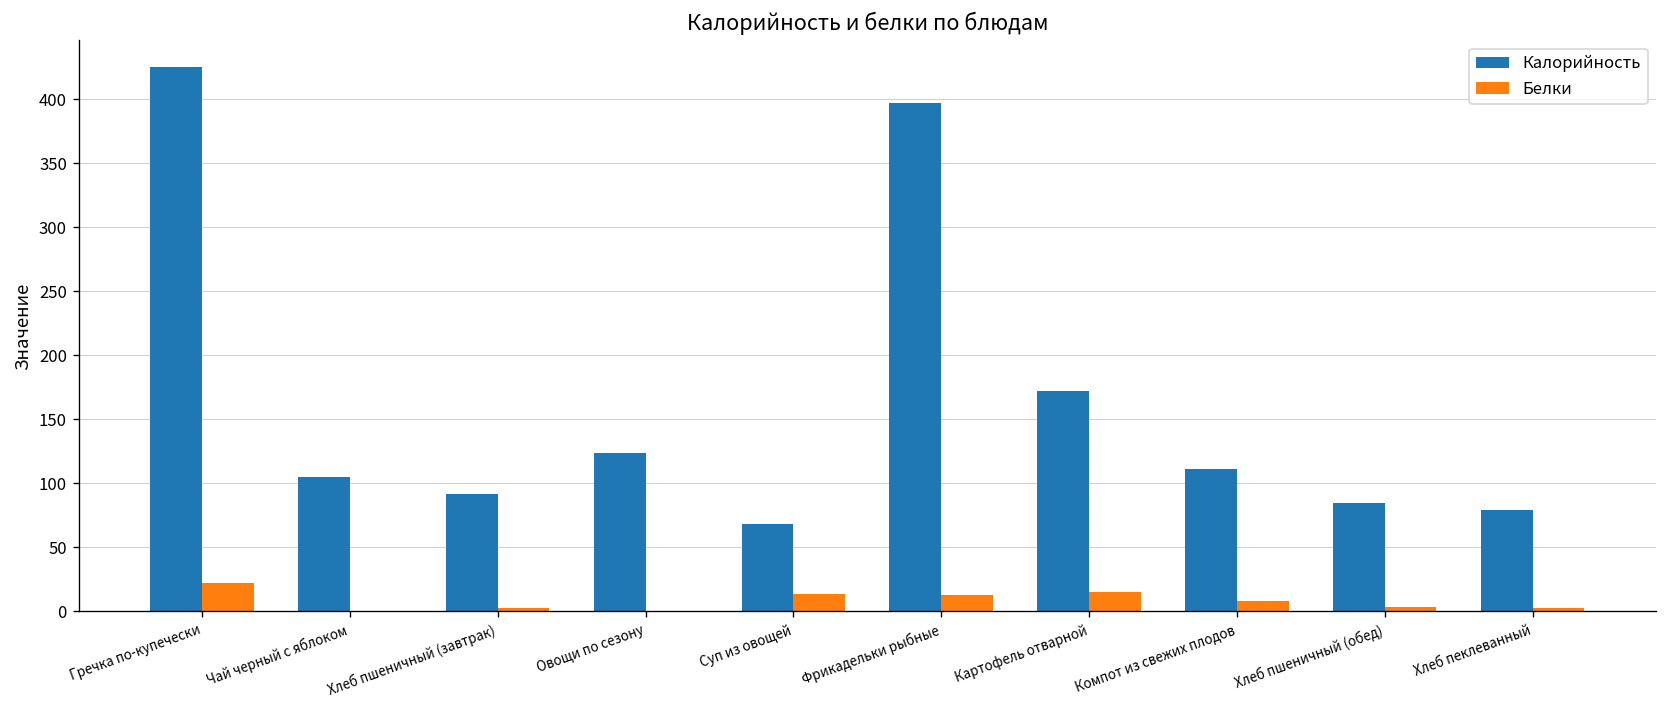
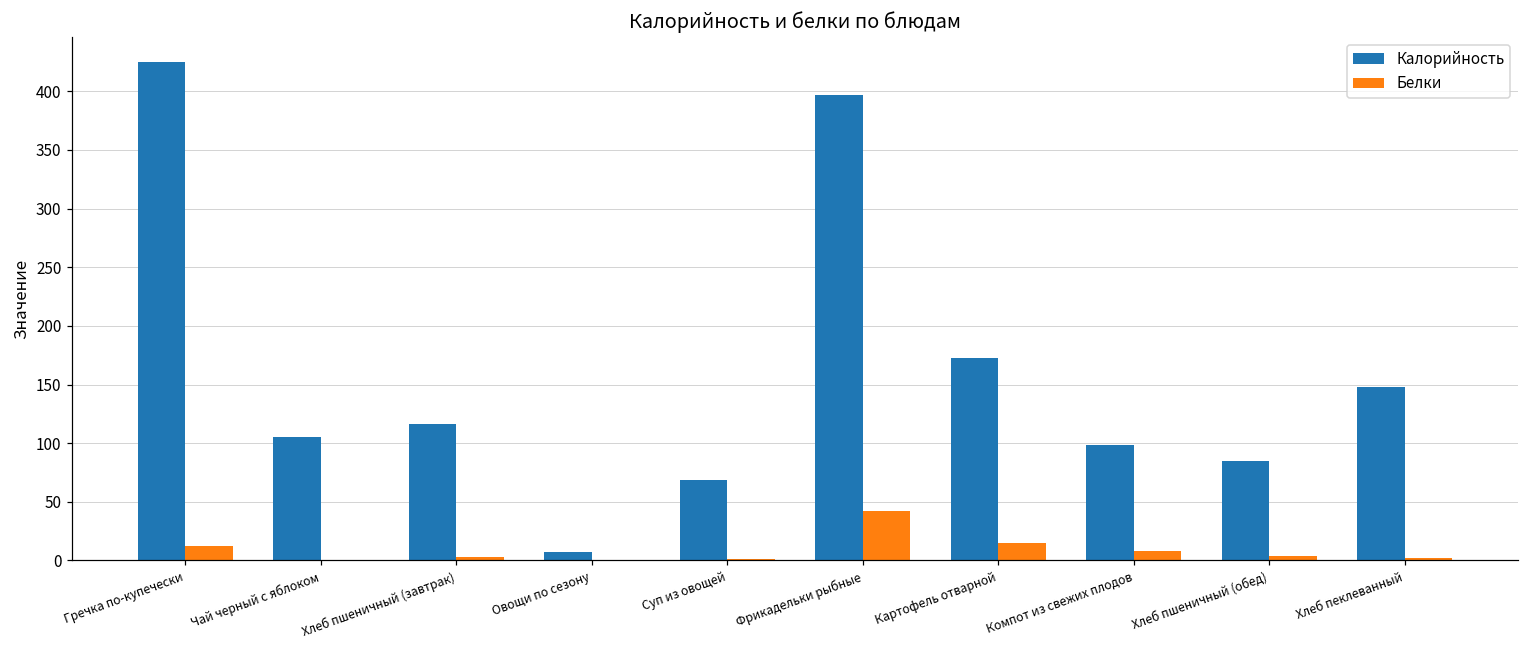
  {
    "Калорийность": {
      "Гречка по-купечески": 425,
      "Чай черный с яблоком": 105,
-     "Хлеб пшеничный (завтрак)": 92,
-     "Овощи по сезону": 124,
+     "Хлеб пшеничный (завтрак)": 116,
+     "Овощи по сезону": 8,
      "Суп из овощей": 68,
      "Фрикадельки рыбные": 397,
      "Картофель отварной": 172,
-     "Компот из свежих плодов": 111,
+     "Компот из свежих плодов": 99,
      "Хлеб пшеничный (обед)": 85,
-     "Хлеб пеклеванный": 79
+     "Хлеб пеклеванный": 148
    },
    "Белки": {
-     "Гречка по-купечески": 22,
+     "Гречка по-купечески": 12,
      "Хлеб пшеничный (завтрак)": 3,
-     "Суп из овощей": 14,
-     "Фрикадельки рыбные": 13,
+     "Суп из овощей": 2,
+     "Фрикадельки рыбные": 42,
      "Картофель отварной": 15,
      "Компот из свежих плодов": 8,
      "Хлеб пшеничный (обед)": 4,
      "Хлеб пеклеванный": 3
    }
  }
